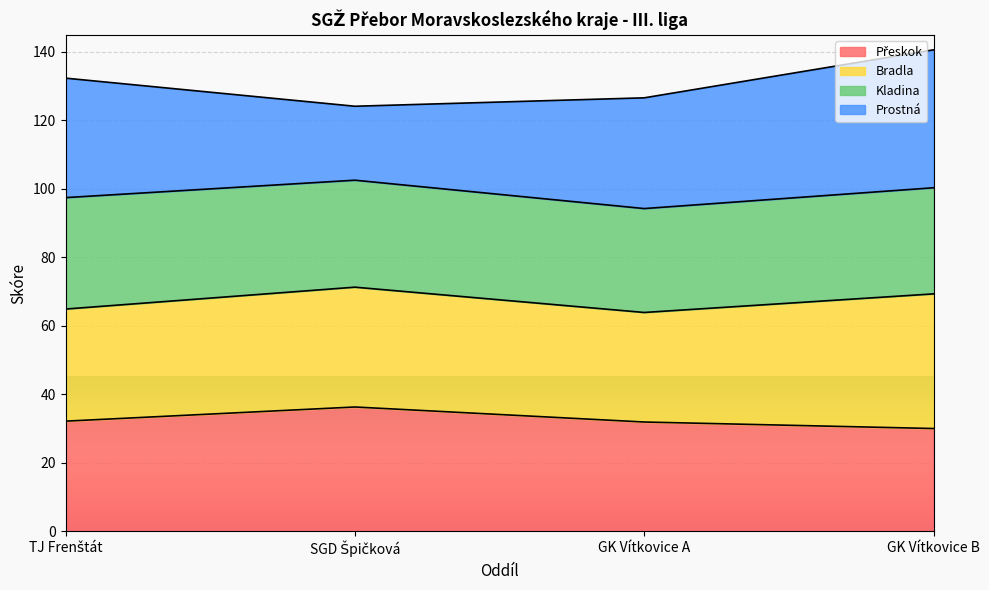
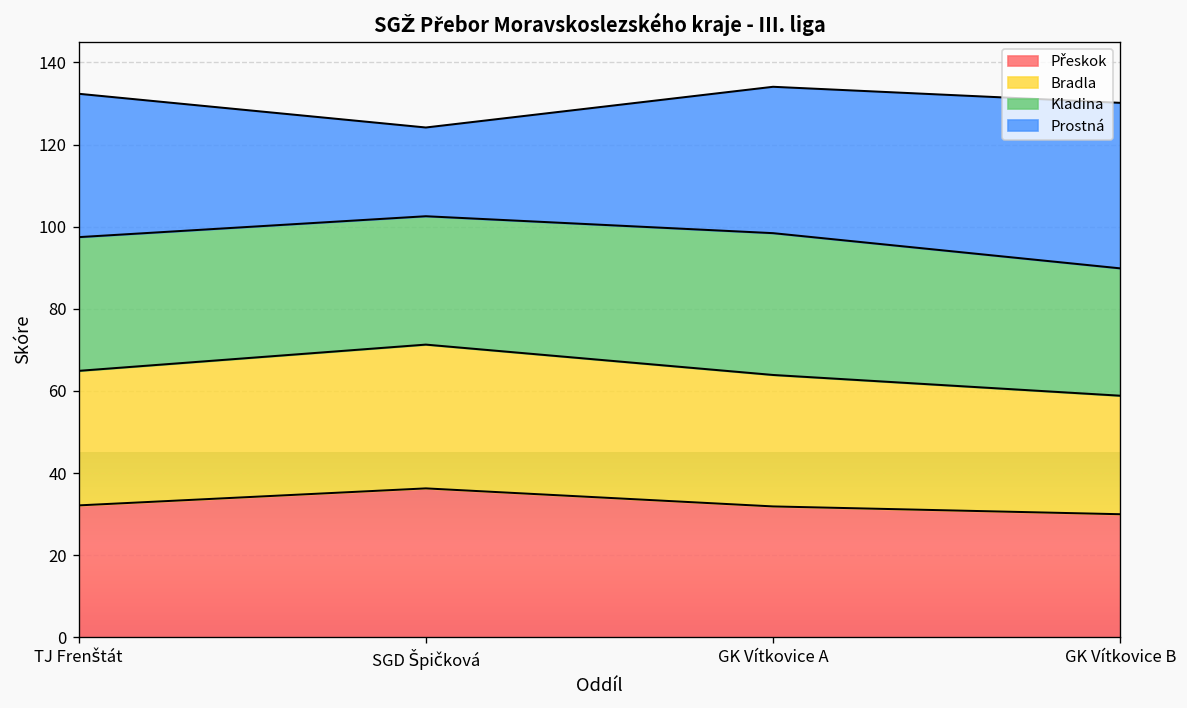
  {
    "Přeskok": {
      "TJ Frenštát": 32,
      "SGD Špičková": 36,
      "GK Vítkovice A": 32,
      "GK Vítkovice B": 30
    },
    "Bradla": {
      "TJ Frenštát": 33,
      "SGD Špičková": 35,
      "GK Vítkovice A": 32,
-     "GK Vítkovice B": 39
+     "GK Vítkovice B": 29
    },
    "Kladina": {
      "TJ Frenštát": 33,
      "SGD Špičková": 31,
-     "GK Vítkovice A": 30,
+     "GK Vítkovice A": 35,
      "GK Vítkovice B": 31
    },
    "Prostná": {
      "TJ Frenštát": 35,
      "SGD Špičková": 22,
-     "GK Vítkovice A": 32,
+     "GK Vítkovice A": 36,
      "GK Vítkovice B": 40
    }
  }
